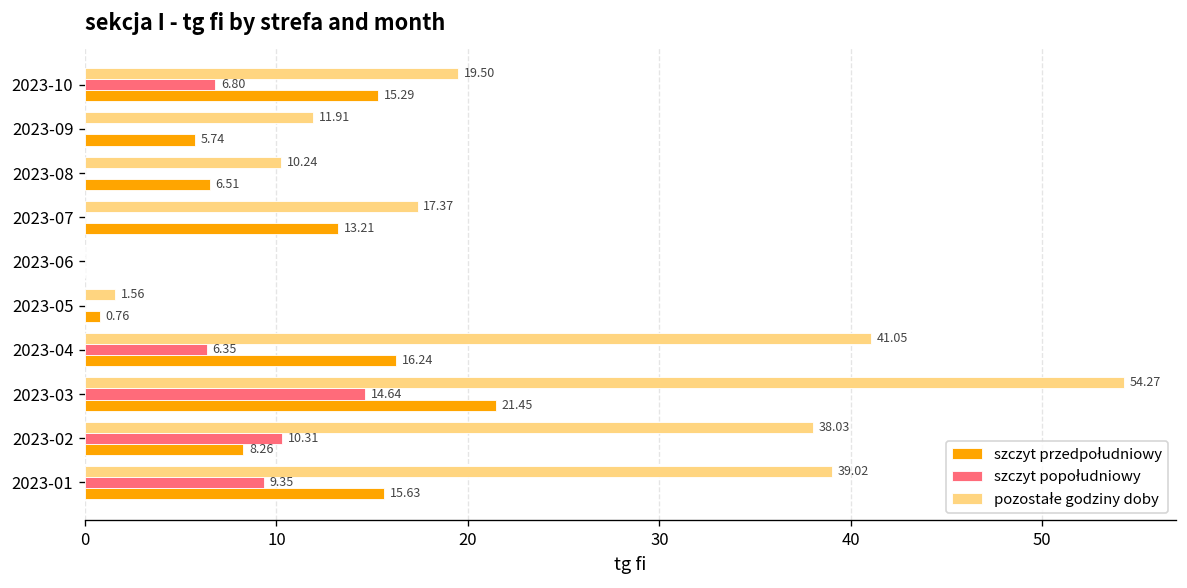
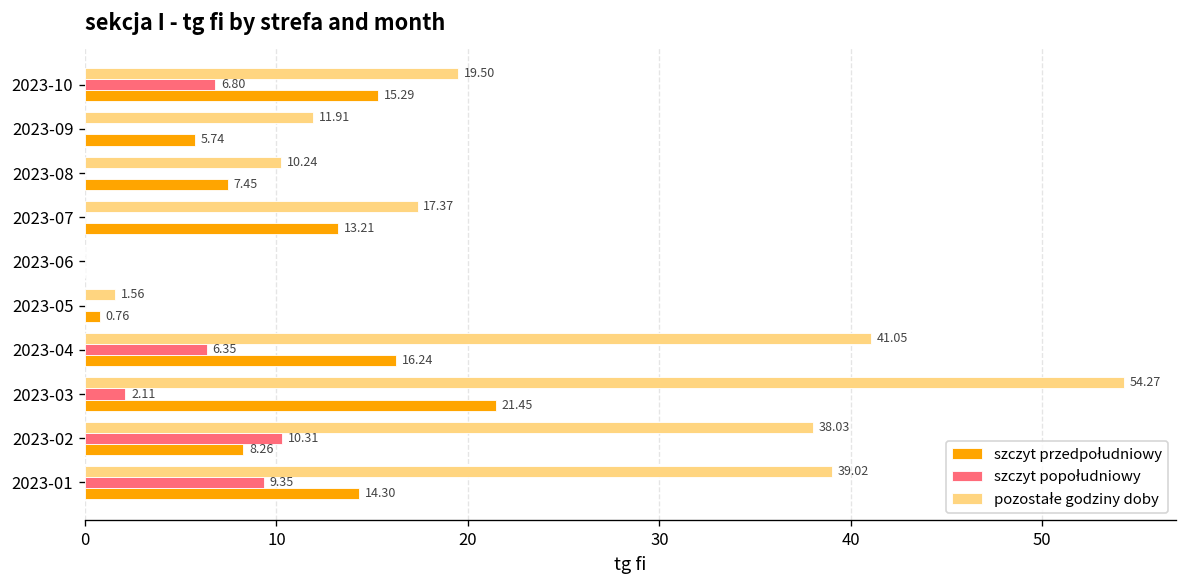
  {
    "szczyt przedpołudniowy": {
      "2023-10": 15.29,
      "2023-09": 5.74,
-     "2023-08": 6.51,
+     "2023-08": 7.45,
      "2023-07": 13.21,
      "2023-05": 0.76,
      "2023-04": 16.24,
      "2023-03": 21.45,
      "2023-02": 8.26,
-     "2023-01": 15.63
+     "2023-01": 14.30
    },
    "szczyt popołudniowy": {
      "2023-10": 6.80,
      "2023-04": 6.35,
-     "2023-03": 14.64,
+     "2023-03": 2.11,
      "2023-02": 10.31,
      "2023-01": 9.35
    },
    "pozostałe godziny doby": {
      "2023-10": 19.50,
      "2023-09": 11.91,
      "2023-08": 10.24,
      "2023-07": 17.37,
      "2023-05": 1.56,
      "2023-04": 41.05,
      "2023-03": 54.27,
      "2023-02": 38.03,
      "2023-01": 39.02
    }
  }
